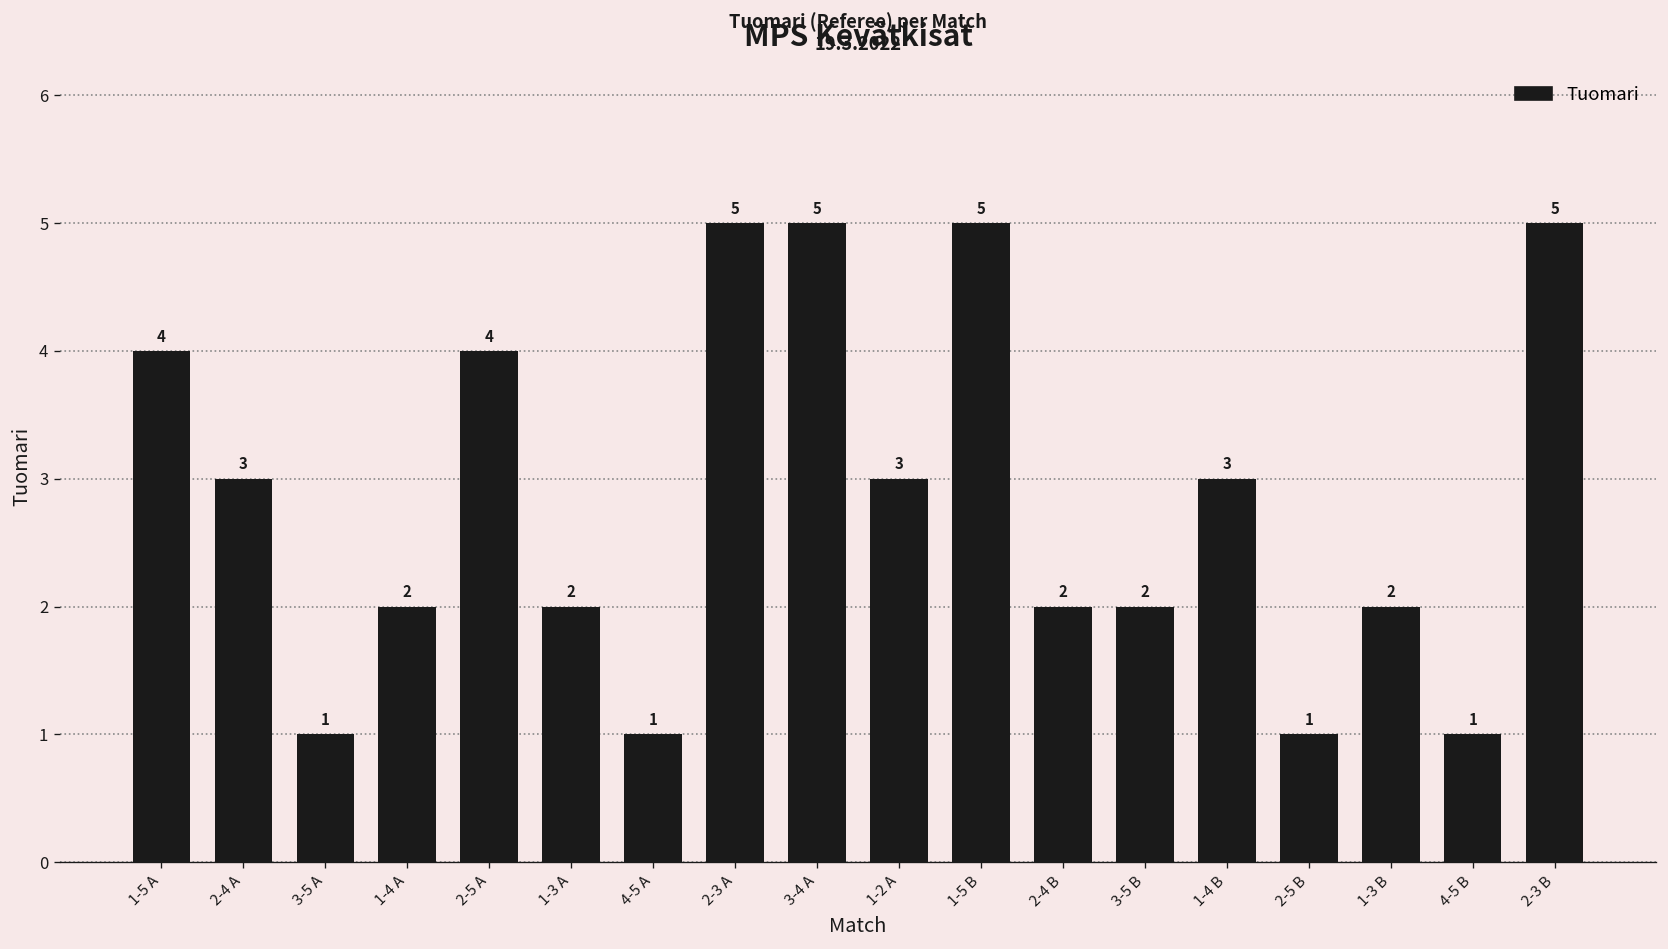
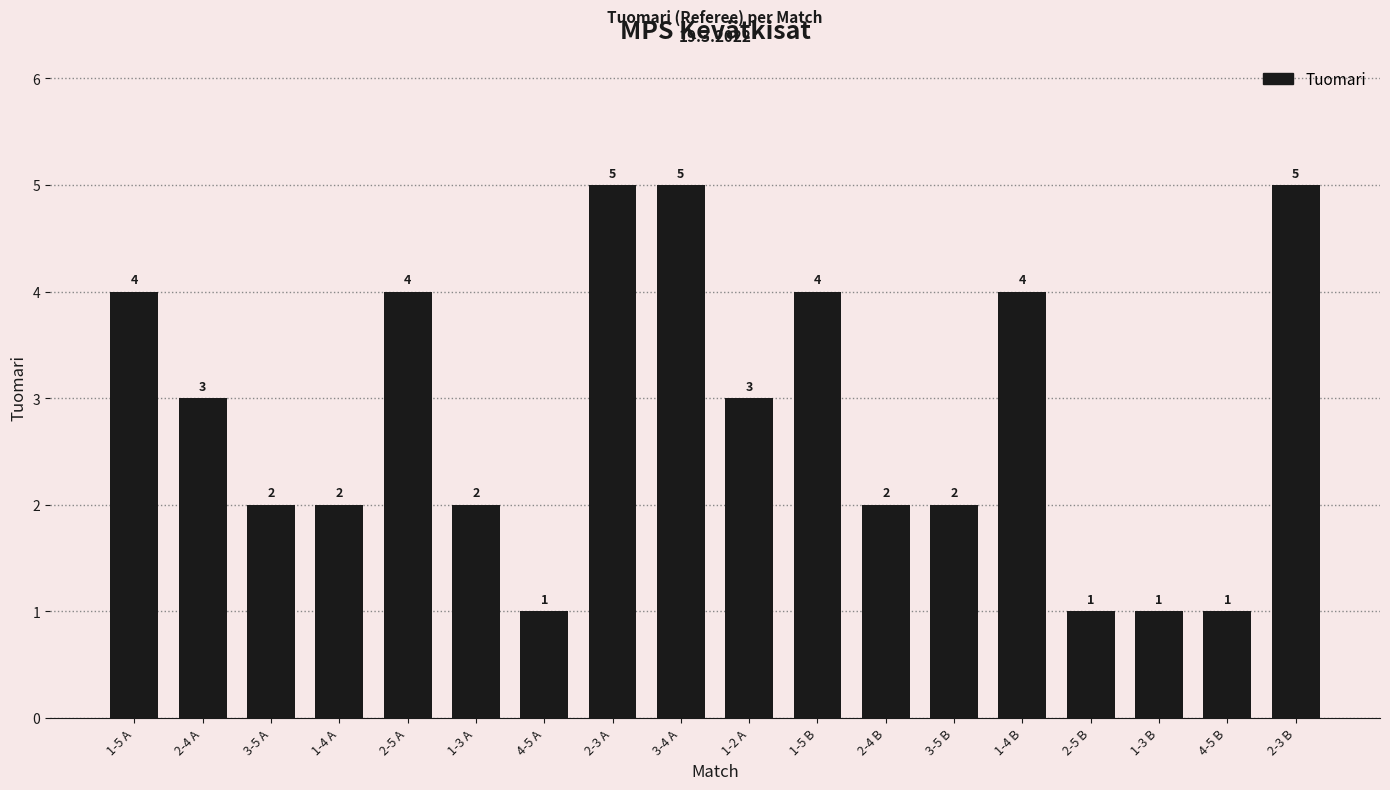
  {
    "1-5 A": 4,
    "2-4 A": 3,
-   "3-5 A": 1,
+   "3-5 A": 2,
    "1-4 A": 2,
    "2-5 A": 4,
    "1-3 A": 2,
    "4-5 A": 1,
    "2-3 A": 5,
    "3-4 A": 5,
    "1-2 A": 3,
-   "1-5 B": 5,
+   "1-5 B": 4,
    "2-4 B": 2,
    "3-5 B": 2,
-   "1-4 B": 3,
+   "1-4 B": 4,
    "2-5 B": 1,
-   "1-3 B": 2,
+   "1-3 B": 1,
    "4-5 B": 1,
    "2-3 B": 5
  }
